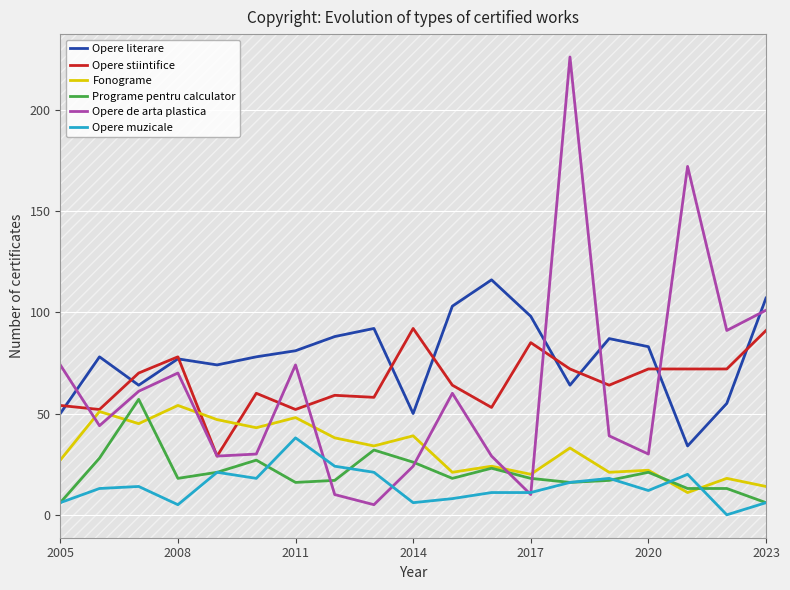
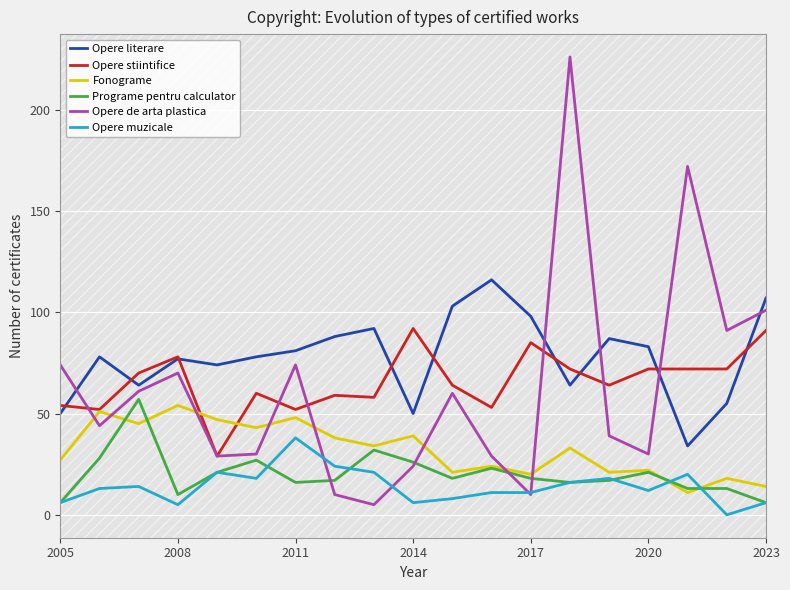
  {
    "Opere stiintifice": {
      "2005": 54,
      "2011": 52,
      "2014": 92,
      "2017": 85,
      "2020": 72,
      "2023": 91
    },
    "Fonograme": {
      "2005": 27,
      "2008": 54,
      "2011": 48,
      "2014": 39,
      "2017": 20,
      "2023": 14
    },
    "Programe pentru calculator": {
-     "2008": 18,
+     "2008": 10,
      "2011": 16,
      "2014": 26,
      "2017": 18
    },
    "Opere de arta plastica": {
      "2005": 74,
      "2008": 70,
      "2011": 74,
      "2014": 24,
      "2020": 30,
      "2023": 101
    }
  }
